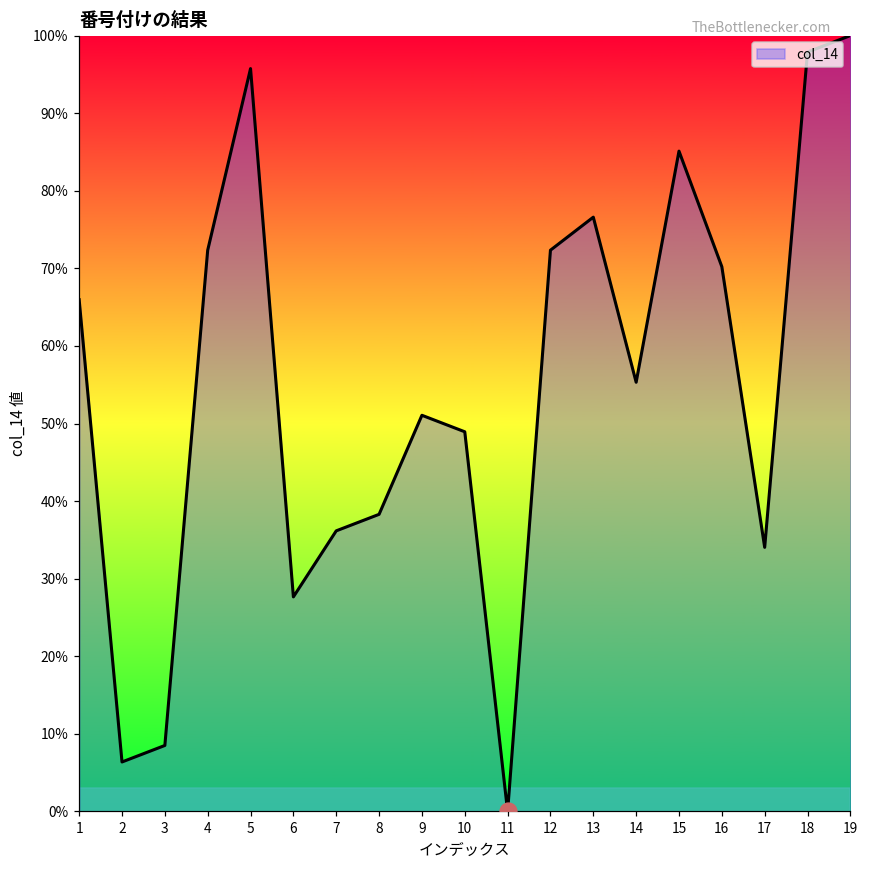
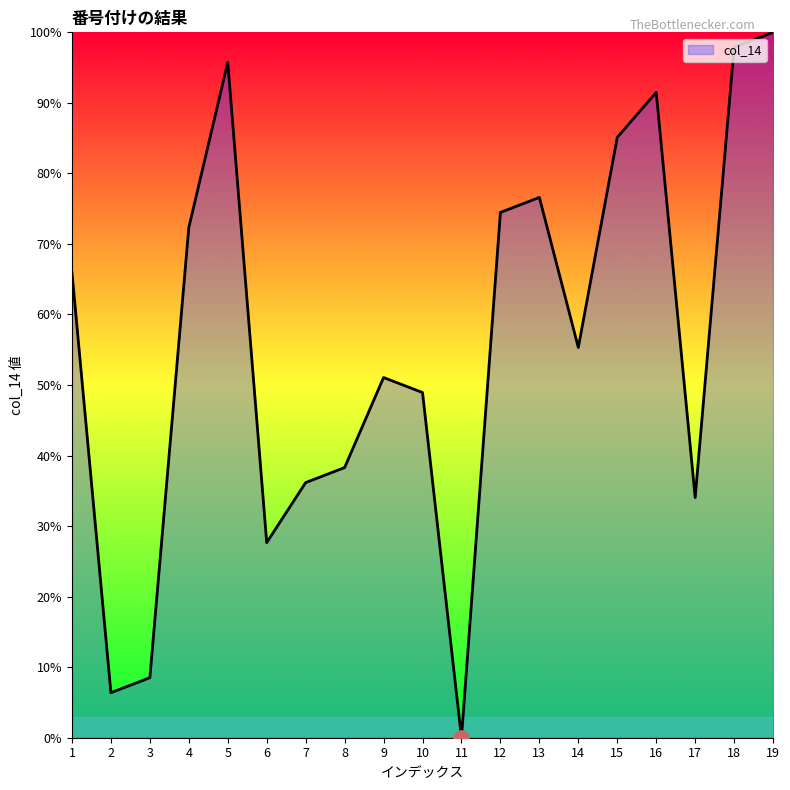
  {
    "col_14": {
      "1": "66%",
      "2": "6%",
      "3": "9%",
      "4": "72%",
      "5": "96%",
      "6": "28%",
      "7": "36%",
      "8": "38%",
      "9": "51%",
      "10": "49%",
-     "12": "72%",
+     "12": "74%",
      "13": "77%",
      "14": "55%",
      "15": "85%",
-     "16": "70%",
+     "16": "91%",
      "17": "34%",
      "19": "100%"
    }
  }
